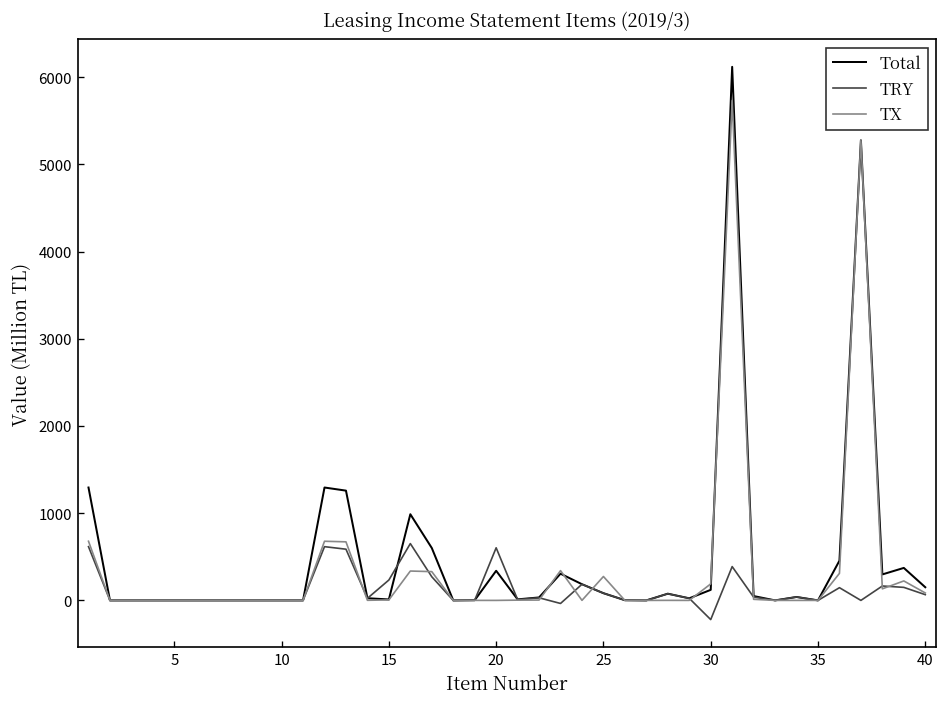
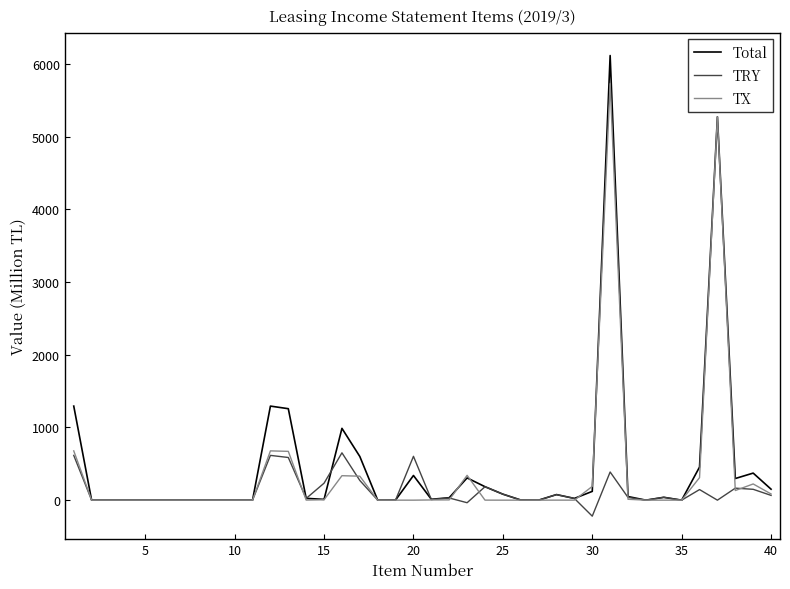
  {
    "Total": {
      "20": 300,
      "30": 100,
      "40": 200
    },
    "TRY": {
      "15": 200,
      "20": 600,
      "30": -200
    },
    "TX": {
      "20": 0,
-     "25": 300,
+     "25": 0,
      "30": 200
    }
  }
